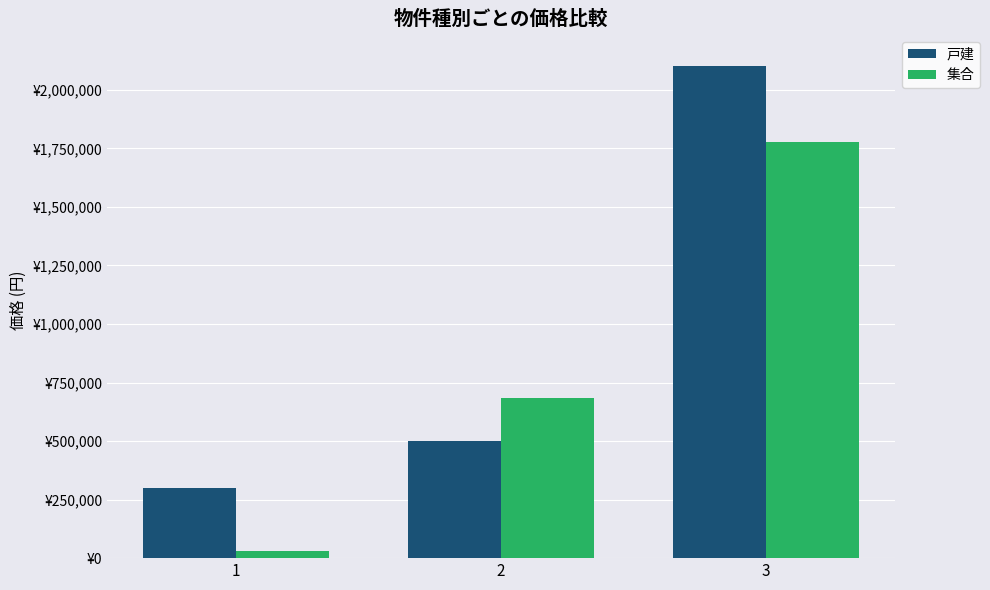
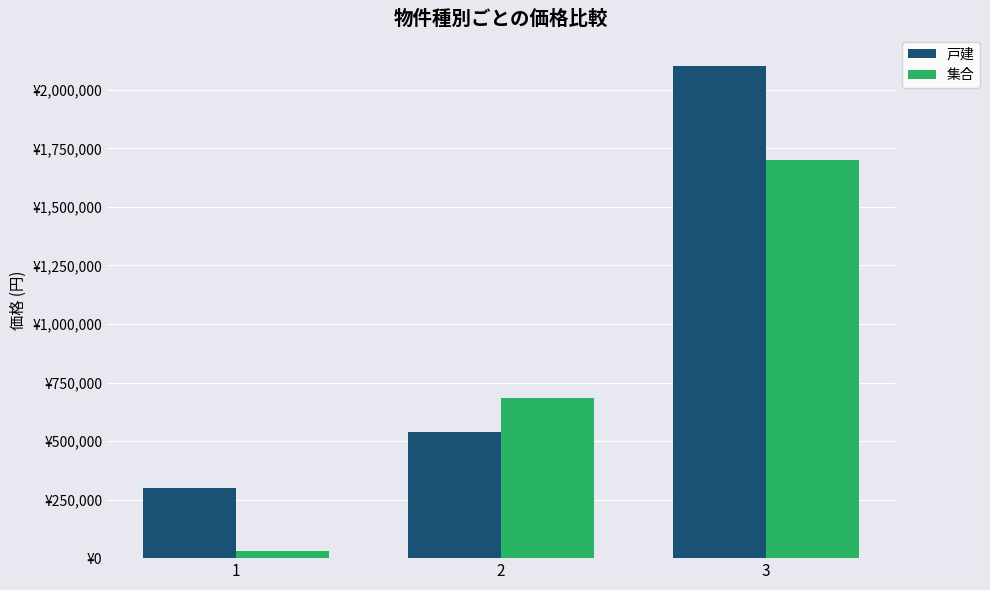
  {
    "戸建": {
      "1": "¥300,000",
-     "2": "¥500,000",
+     "2": "¥540,000",
      "3": "¥2,100,000"
    },
    "集合": {
      "1": "¥30,000",
      "2": "¥680,000",
-     "3": "¥1,780,000"
+     "3": "¥1,700,000"
    }
  }
